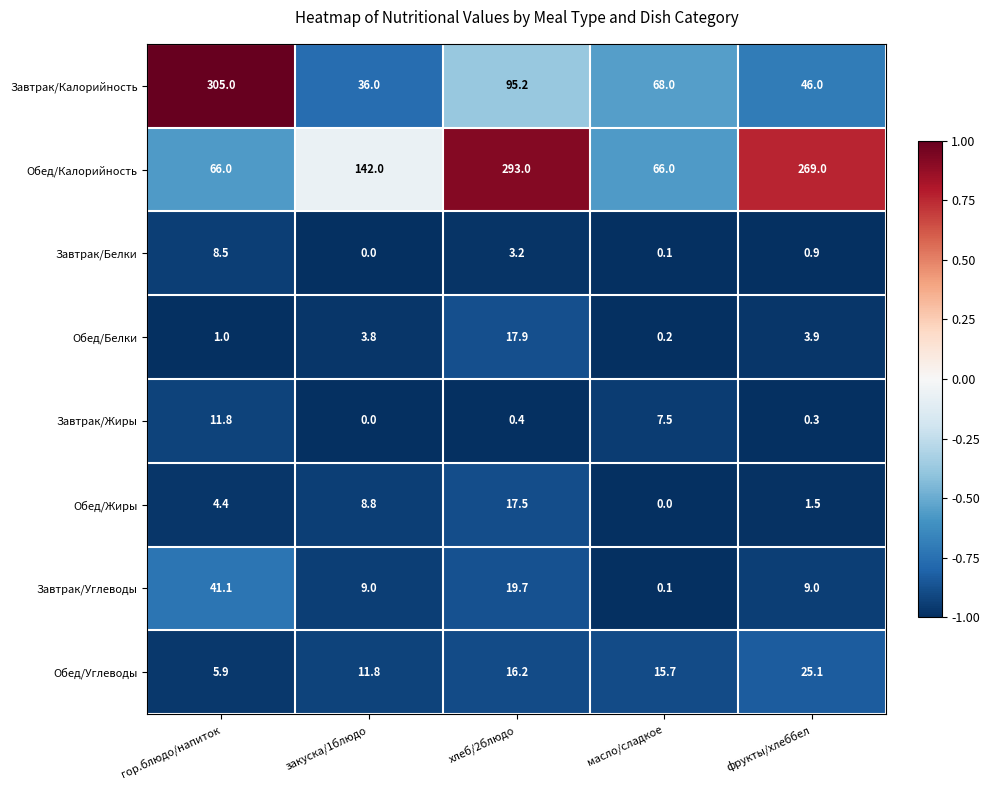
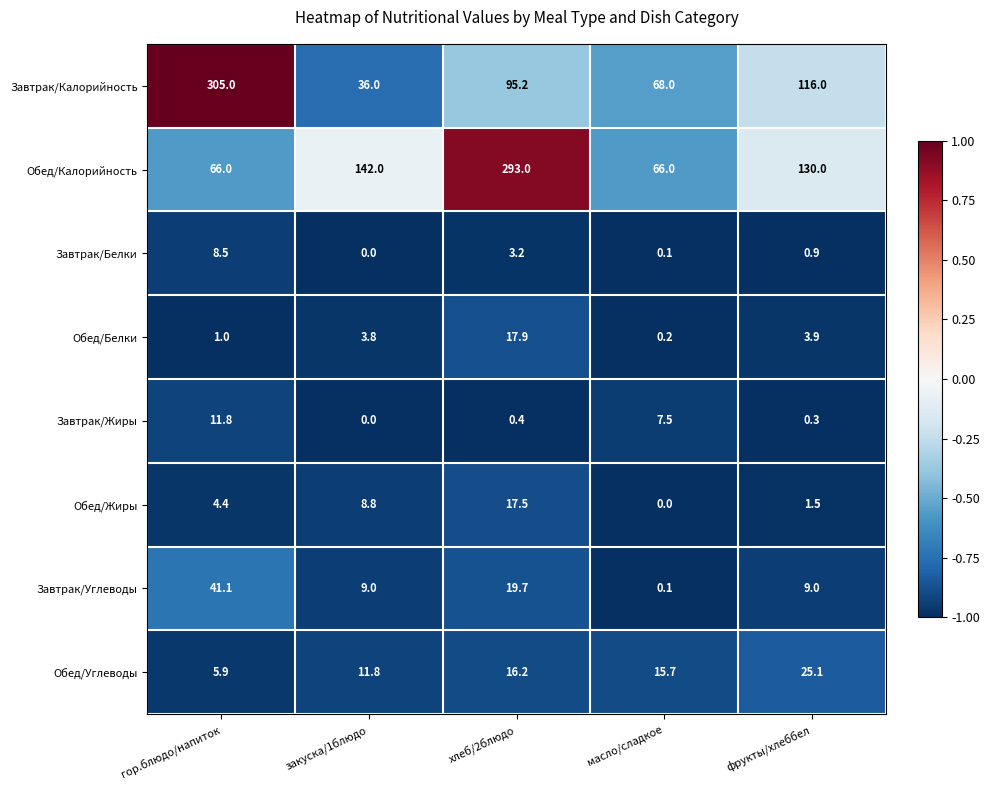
  {
    "Завтрак/Калорийность": {
      "гор.блюдо/напиток": 305.0,
      "закуска/1блюдо": 36.0,
      "хлеб/2блюдо": 95.2,
      "масло/сладкое": 68.0,
-     "фрукты/хлеббел": 46.0
+     "фрукты/хлеббел": 116.0
    },
    "Обед/Калорийность": {
      "гор.блюдо/напиток": 66.0,
      "закуска/1блюдо": 142.0,
      "хлеб/2блюдо": 293.0,
      "масло/сладкое": 66.0,
-     "фрукты/хлеббел": 269.0
+     "фрукты/хлеббел": 130.0
    },
    "Завтрак/Белки": {
      "гор.блюдо/напиток": 8.5,
      "закуска/1блюдо": 0.0,
      "хлеб/2блюдо": 3.2,
      "масло/сладкое": 0.1,
      "фрукты/хлеббел": 0.9
    },
    "Обед/Белки": {
      "гор.блюдо/напиток": 1.0,
      "закуска/1блюдо": 3.8,
      "хлеб/2блюдо": 17.9,
      "масло/сладкое": 0.2,
      "фрукты/хлеббел": 3.9
    },
    "Завтрак/Жиры": {
      "гор.блюдо/напиток": 11.8,
      "закуска/1блюдо": 0.0,
      "хлеб/2блюдо": 0.4,
      "масло/сладкое": 7.5,
      "фрукты/хлеббел": 0.3
    },
    "Обед/Жиры": {
      "гор.блюдо/напиток": 4.4,
      "закуска/1блюдо": 8.8,
      "хлеб/2блюдо": 17.5,
      "масло/сладкое": 0.0,
      "фрукты/хлеббел": 1.5
    },
    "Завтрак/Углеводы": {
      "гор.блюдо/напиток": 41.1,
      "закуска/1блюдо": 9.0,
      "хлеб/2блюдо": 19.7,
      "масло/сладкое": 0.1,
      "фрукты/хлеббел": 9.0
    },
    "Обед/Углеводы": {
      "гор.блюдо/напиток": 5.9,
      "закуска/1блюдо": 11.8,
      "хлеб/2блюдо": 16.2,
      "масло/сладкое": 15.7,
      "фрукты/хлеббел": 25.1
    }
  }
